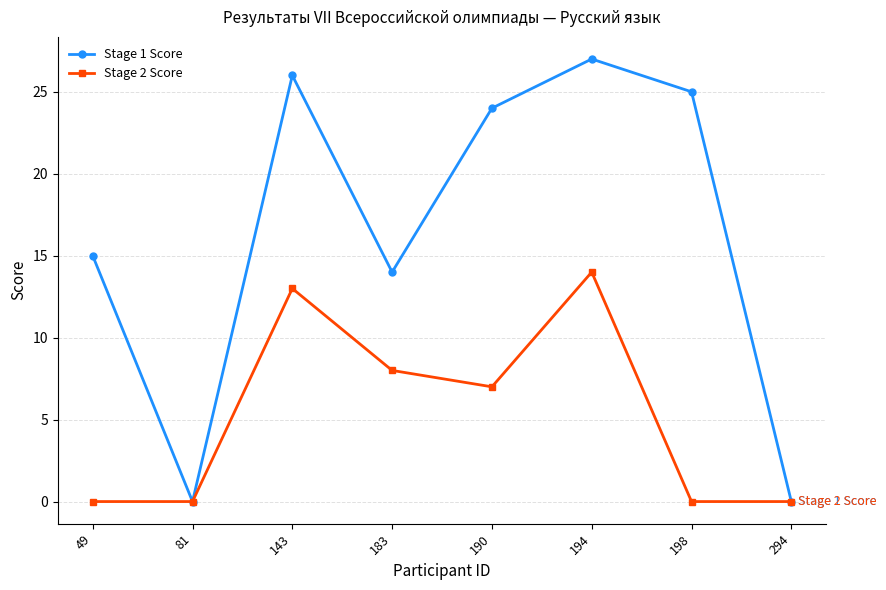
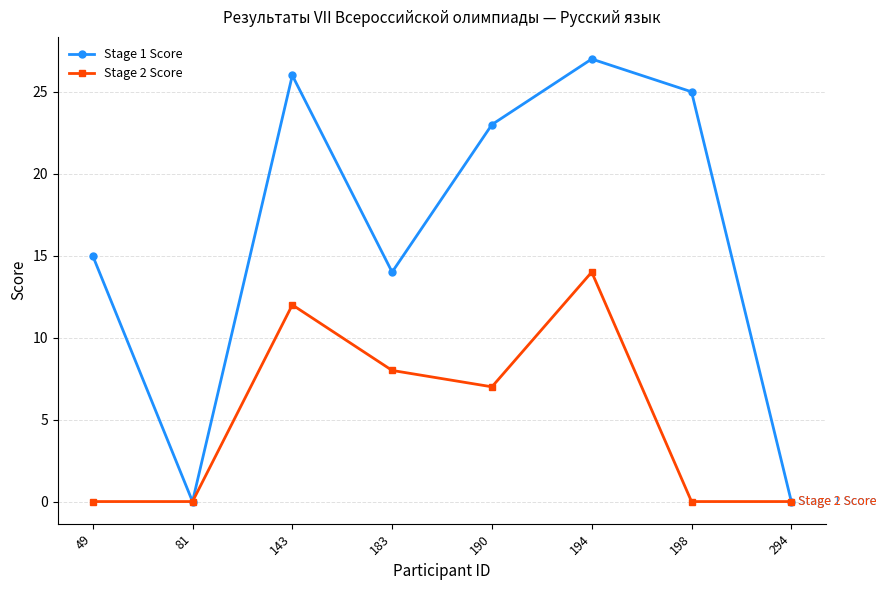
  {
    "Stage 1 Score": {
      "49": 15,
      "143": 26,
      "183": 14,
-     "190": 24,
+     "190": 23,
      "194": 27,
      "198": 25
    },
    "Stage 2 Score": {
      "49": 0,
-     "143": 13,
+     "143": 12,
      "183": 8,
      "190": 7,
      "194": 14,
      "198": 0
    }
  }
